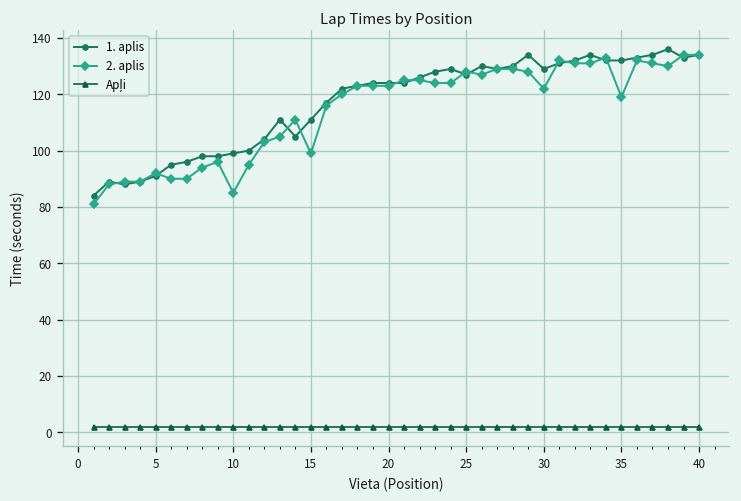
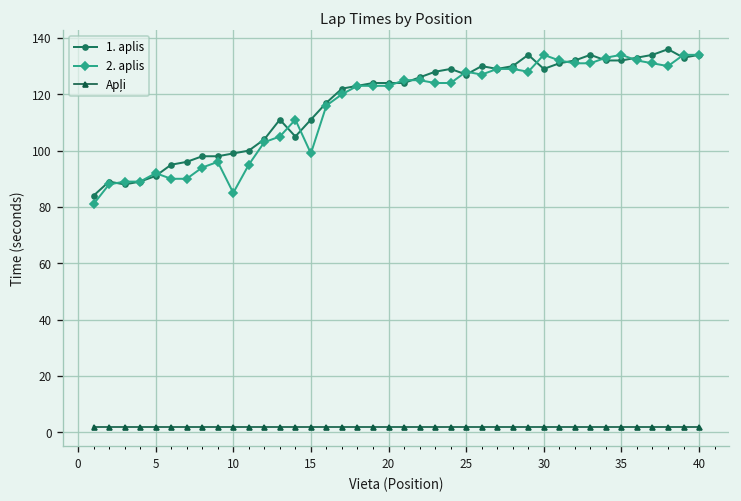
  {
    "2. aplis": {
      "10": 85,
      "15": 99,
-     "30": 122,
-     "35": 119
+     "30": 134,
+     "35": 134
    }
  }
